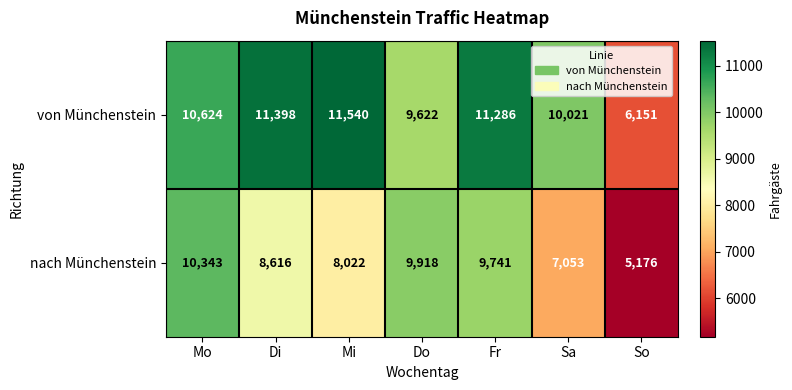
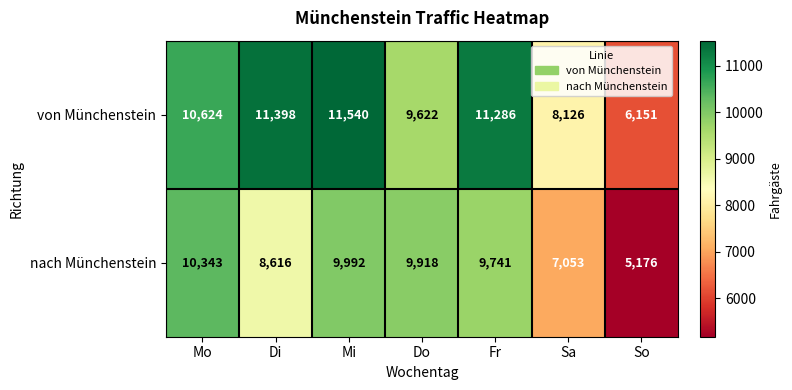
  {
    "von Münchenstein": {
      "Mo": "10,624",
      "Di": "11,398",
      "Mi": "11,540",
      "Do": "9,622",
      "Fr": "11,286",
-     "Sa": "10,021",
+     "Sa": "8,126",
      "So": "6,151"
    },
    "nach Münchenstein": {
      "Mo": "10,343",
      "Di": "8,616",
-     "Mi": "8,022",
+     "Mi": "9,992",
      "Do": "9,918",
      "Fr": "9,741",
      "Sa": "7,053",
      "So": "5,176"
    }
  }
